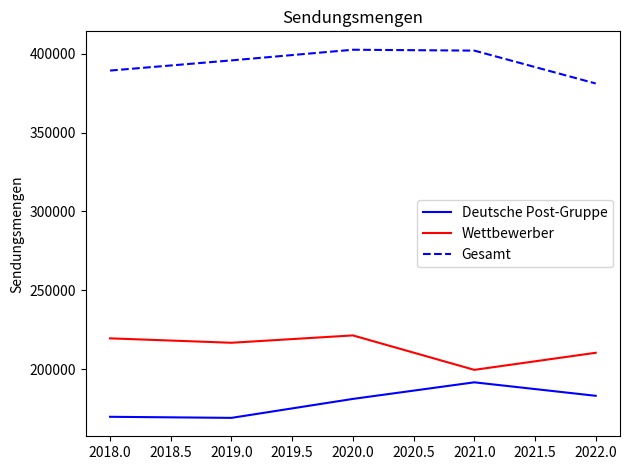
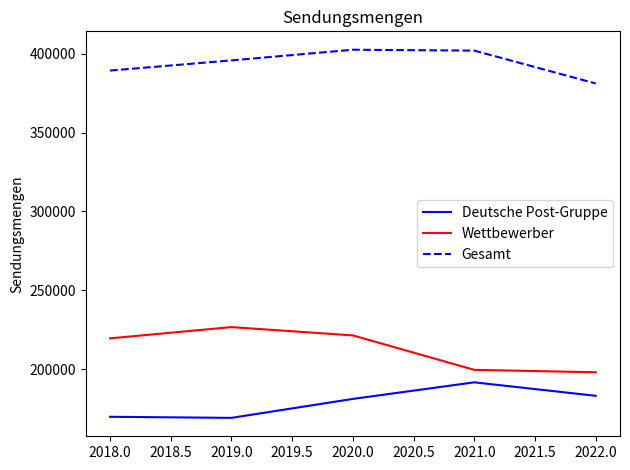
  {
    "Wettbewerber": {
      "2018.0": 220000,
-     "2019.0": 217000,
+     "2019.0": 227000,
      "2020.0": 221000,
      "2021.0": 200000,
-     "2022.0": 210000
+     "2022.0": 198000
    }
  }
